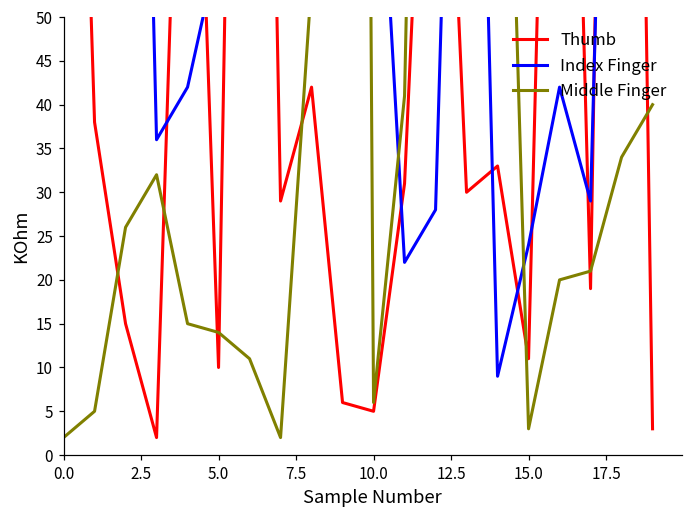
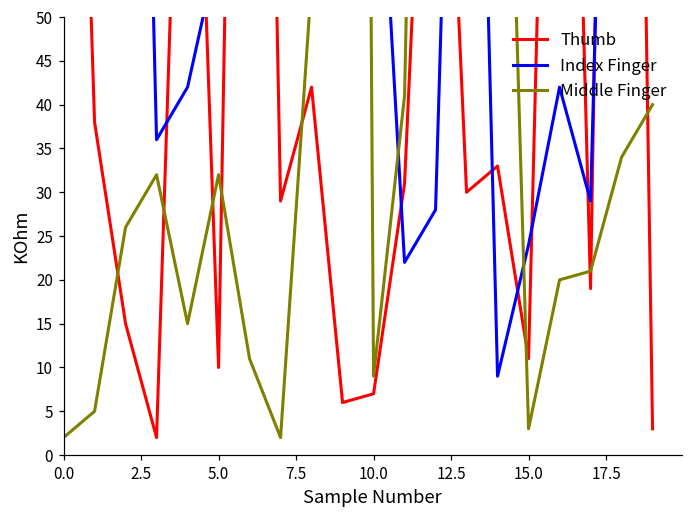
  {
    "Thumb": {
      "5.0": 10,
-     "10.0": 5,
+     "10.0": 7,
      "15.0": 11
    },
    "Index Finger": {
      "15.0": 24
    },
    "Middle Finger": {
      "0.0": 2,
-     "5.0": 14,
-     "10.0": 6,
+     "5.0": 32,
+     "10.0": 9,
      "15.0": 3
    }
  }
